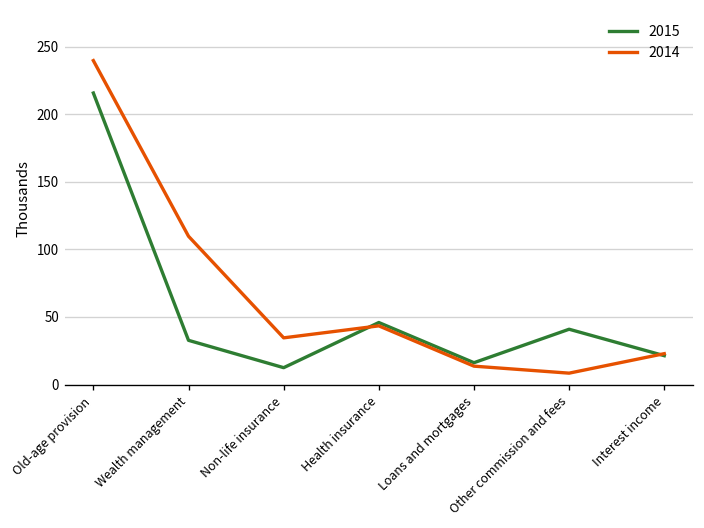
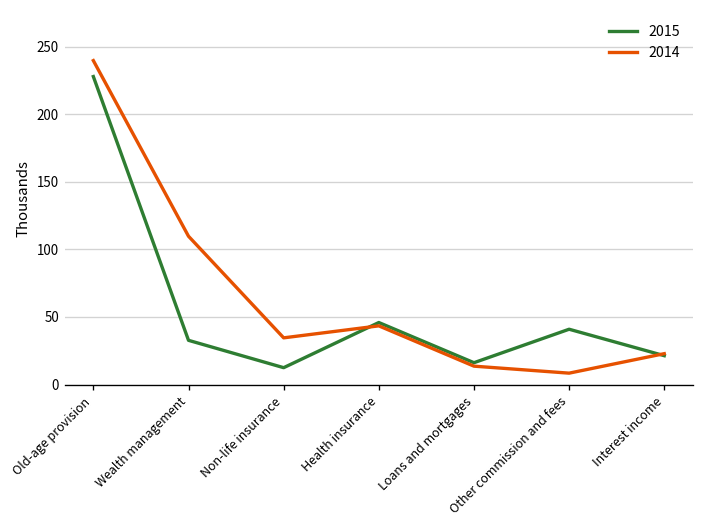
  {
    "2015": {
-     "Old-age provision": 216,
+     "Old-age provision": 228,
      "Wealth management": 33,
      "Non-life insurance": 12,
      "Health insurance": 46,
      "Loans and mortgages": 16,
      "Other commission and fees": 41
    },
    "2014": {
      "Old-age provision": 240,
      "Wealth management": 110,
      "Non-life insurance": 35,
      "Health insurance": 43,
      "Loans and mortgages": 14,
      "Other commission and fees": 8
    }
  }
